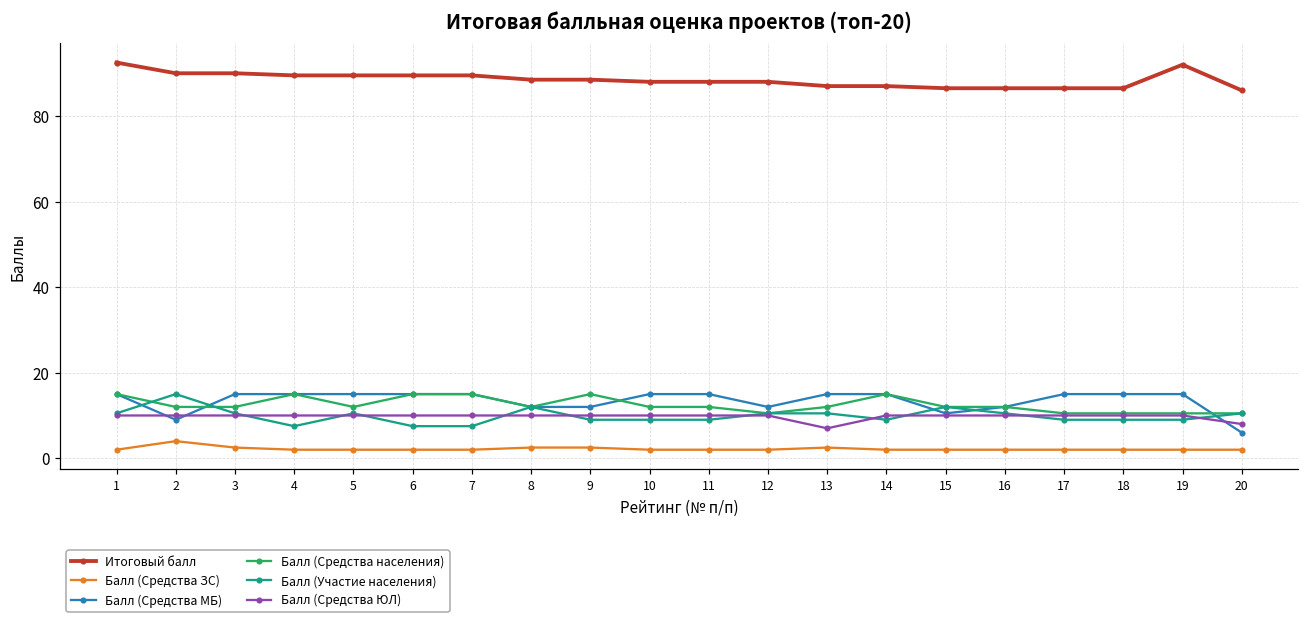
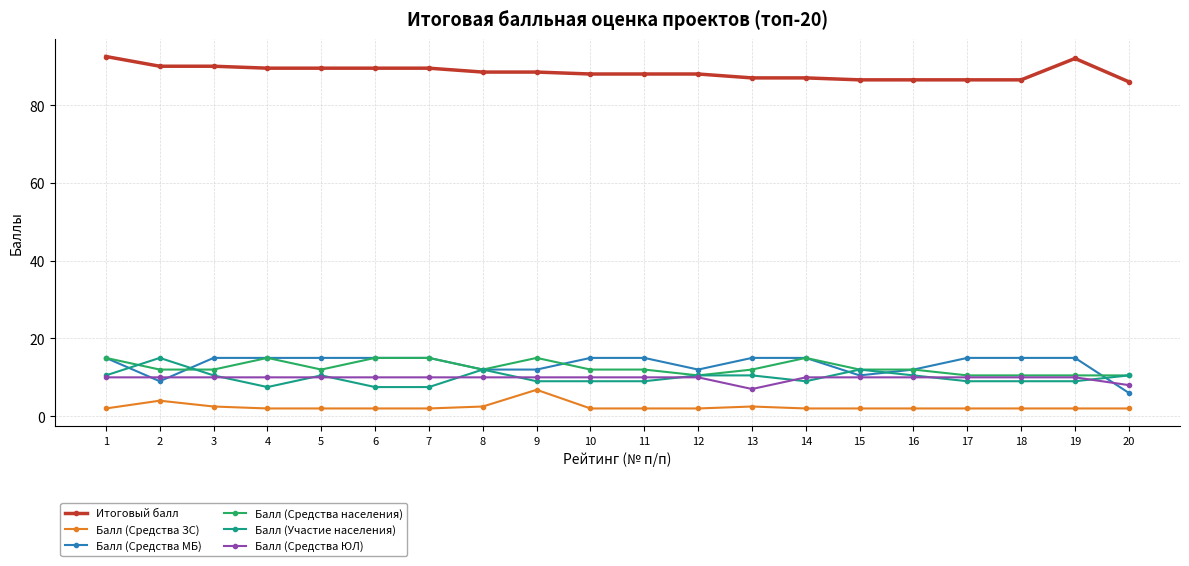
  {
    "Итоговый балл": {
      "1": 93,
      "2": 90,
      "3": 90,
      "4": 90,
      "5": 90,
      "6": 90,
      "7": 90,
      "8": 89,
      "9": 89,
      "10": 88,
      "11": 88,
      "12": 88,
      "13": 87,
      "14": 87,
      "15": 87,
      "16": 87,
      "17": 87,
      "18": 87,
      "19": 92,
      "20": 86
    },
    "Балл (Средства ЗС)": {
      "1": 2,
      "2": 4,
      "3": 3,
      "4": 2,
      "5": 2,
      "6": 2,
      "7": 2,
      "8": 3,
-     "9": 3,
+     "9": 7,
      "10": 2,
      "11": 2,
      "12": 2,
      "13": 3,
      "14": 2,
      "15": 2,
      "16": 2,
      "17": 2,
      "18": 2,
      "19": 2,
      "20": 2
    },
    "Балл (Средства МБ)": {
      "2": 9,
      "3": 15,
      "5": 15,
      "9": 12,
      "10": 15,
      "11": 15,
      "12": 12,
      "13": 15,
      "17": 15,
      "18": 15,
      "19": 15,
      "20": 6
    },
    "Балл (Средства ЮЛ)": {
      "2": 10,
      "4": 10,
      "6": 10,
      "7": 10,
      "8": 10,
      "9": 10,
      "10": 10,
      "11": 10,
      "13": 7,
      "14": 10,
      "20": 8
    }
  }
